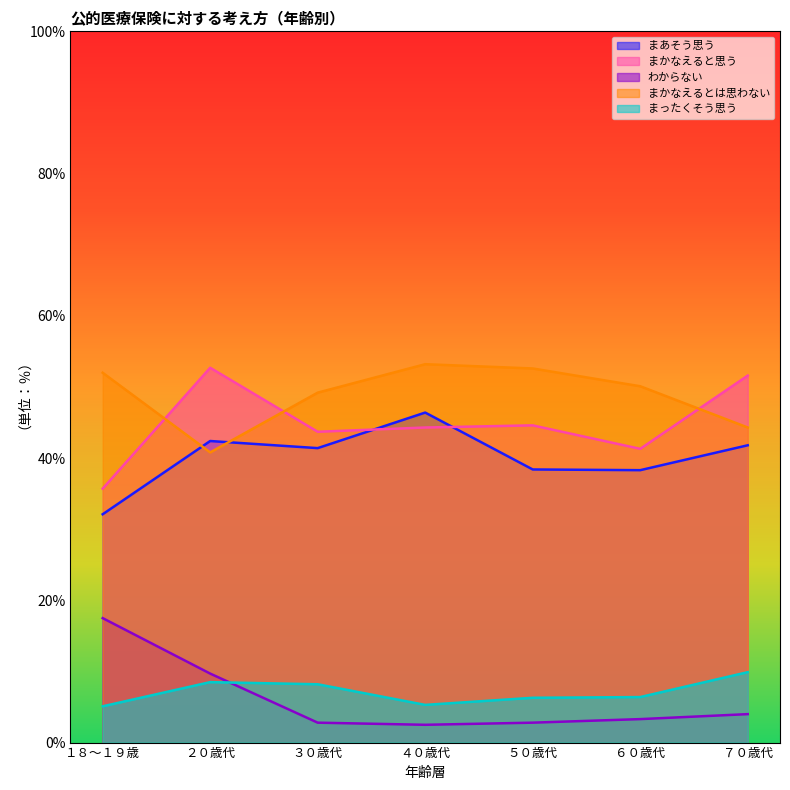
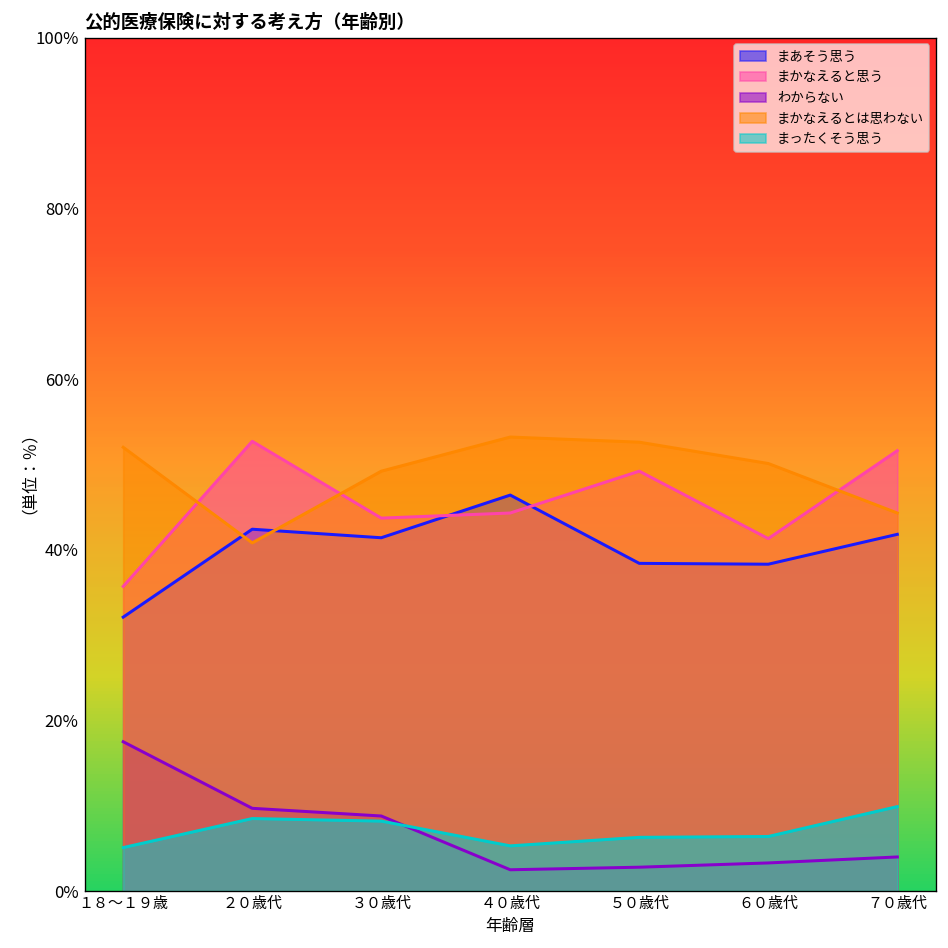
  {
    "まあそう思う": {
      "１８～１９歳": "32%",
      "２０歳代": "42%",
      "３０歳代": "41%",
      "４０歳代": "46%",
      "５０歳代": "38%",
      "６０歳代": "38%",
      "７０歳代": "42%"
    },
    "まかなえると思う": {
      "１８～１９歳": "36%",
      "２０歳代": "53%",
      "３０歳代": "44%",
      "４０歳代": "44%",
-     "５０歳代": "45%",
+     "５０歳代": "49%",
      "６０歳代": "41%",
      "７０歳代": "52%"
    },
    "わからない": {
      "１８～１９歳": "18%",
      "２０歳代": "10%",
-     "３０歳代": "3%",
+     "３０歳代": "9%",
      "４０歳代": "3%",
      "５０歳代": "3%",
      "６０歳代": "3%",
      "７０歳代": "4%"
    },
    "まかなえるとは思わない": {
      "１８～１９歳": "52%",
      "２０歳代": "41%",
      "３０歳代": "49%",
      "４０歳代": "53%",
      "５０歳代": "53%",
      "６０歳代": "50%",
      "７０歳代": "44%"
    },
    "まったくそう思う": {
      "１８～１９歳": "5%",
      "２０歳代": "9%",
      "３０歳代": "8%",
      "４０歳代": "5%",
      "５０歳代": "6%",
      "６０歳代": "6%",
      "７０歳代": "10%"
    }
  }
